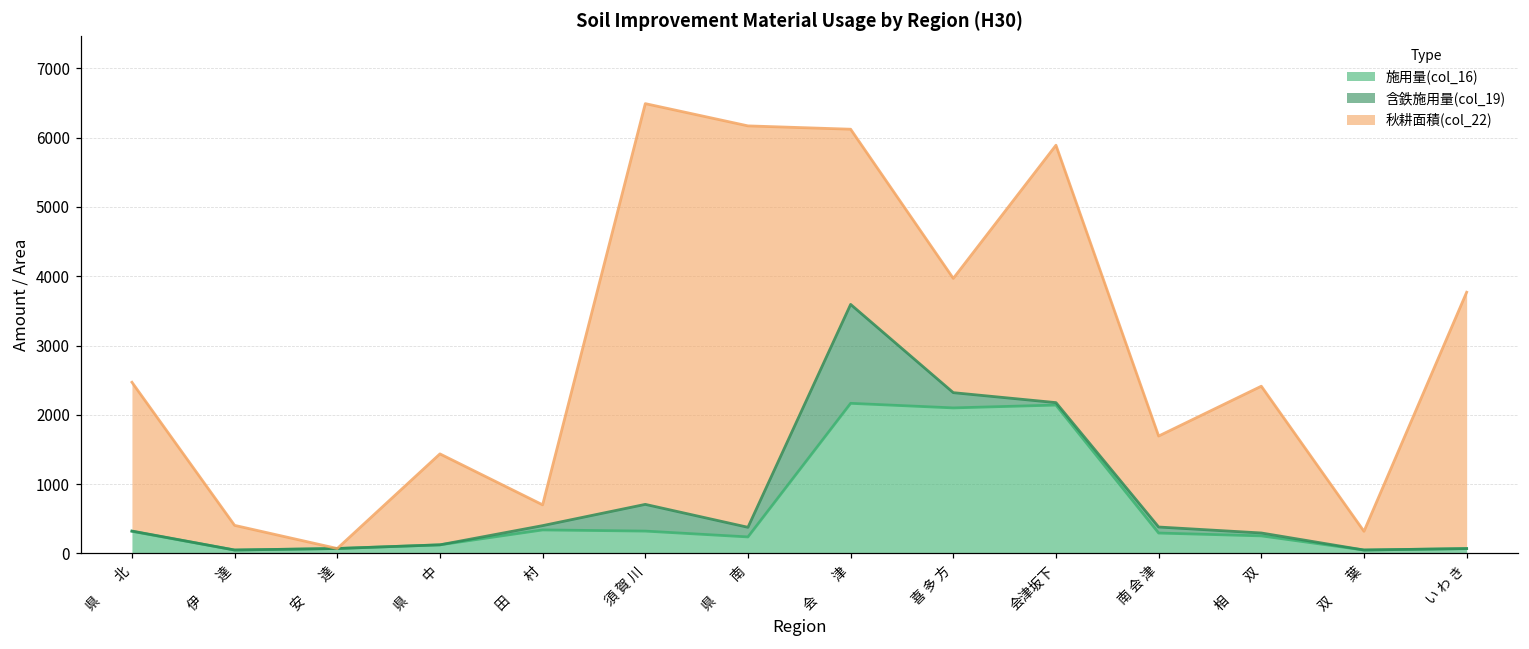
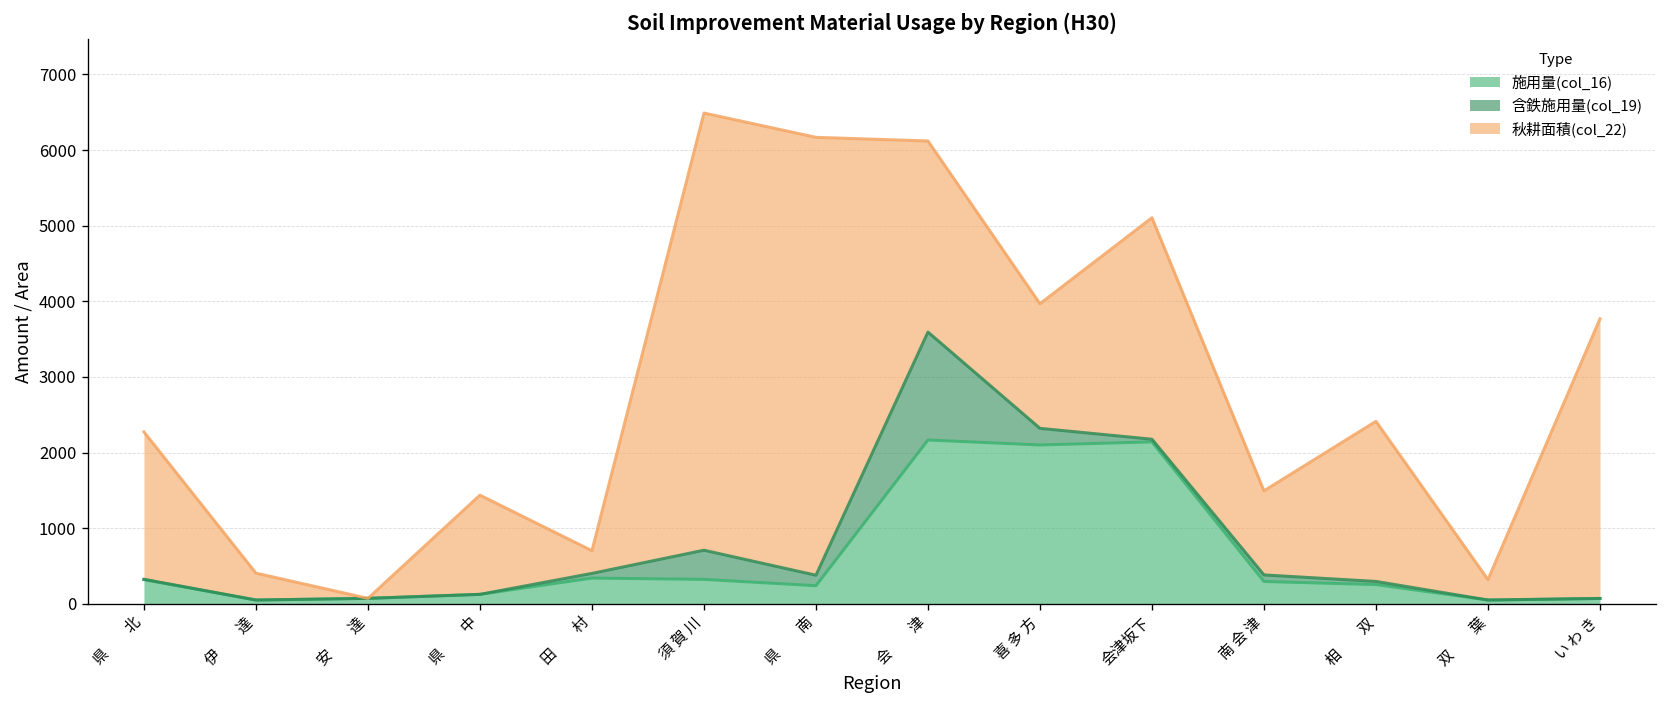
  {
    "秋耕面積(col_22)": {
-     "県 北": 2100,
+     "県 北": 1900,
      "伊 達": 400,
      "県 中": 1300,
      "田 村": 300,
      "須 賀 川": 5800,
      "県 南": 5800,
      "会 津": 2500,
      "喜 多 方": 1600,
-     "会津坂下": 3700,
-     "南 会 津": 1300,
+     "会津坂下": 2900,
+     "南 会 津": 1100,
      "相 双": 2100,
      "双 葉": 300,
      "い わ き": 3700
    }
  }
